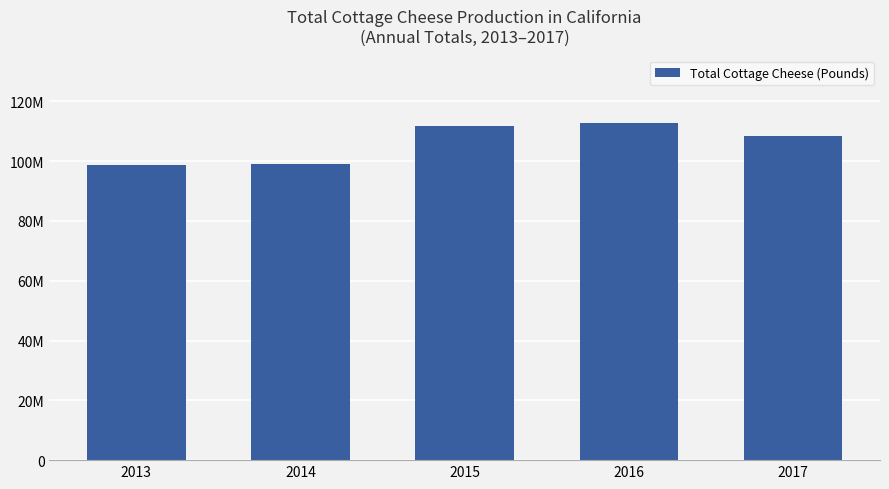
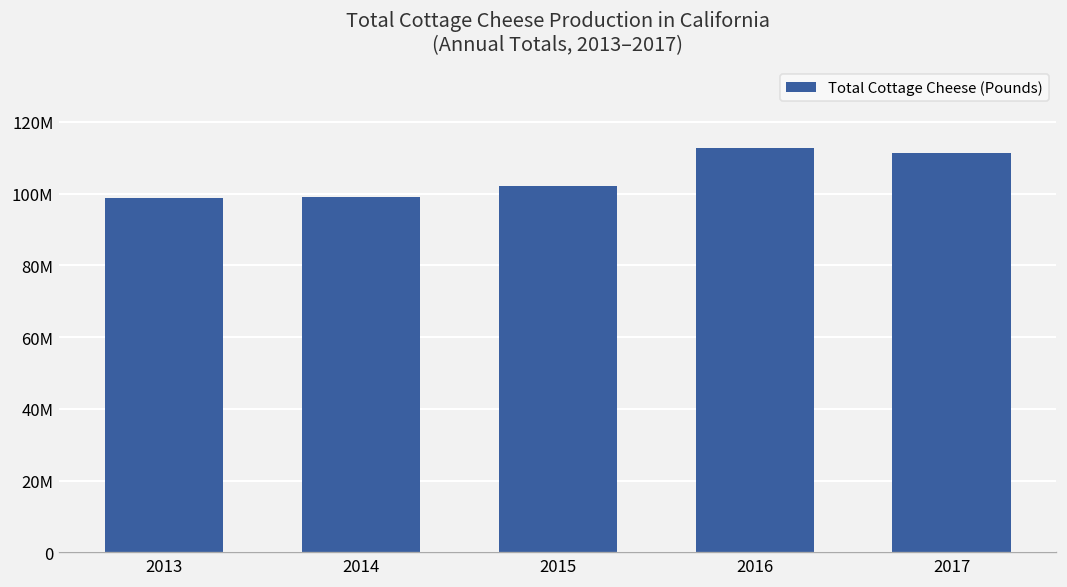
  {
    "2013": 99000000,
    "2014": 99000000,
-   "2015": 112000000,
+   "2015": 102000000,
    "2016": 113000000,
-   "2017": 108000000
+   "2017": 111000000
  }
